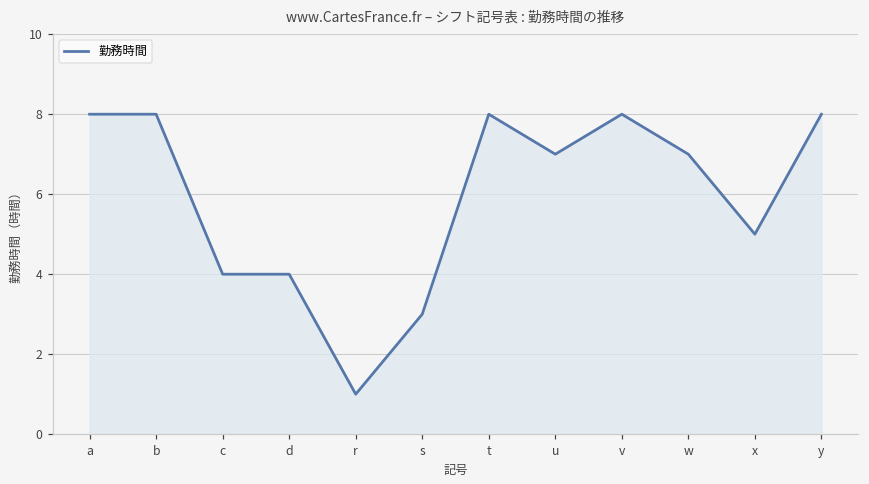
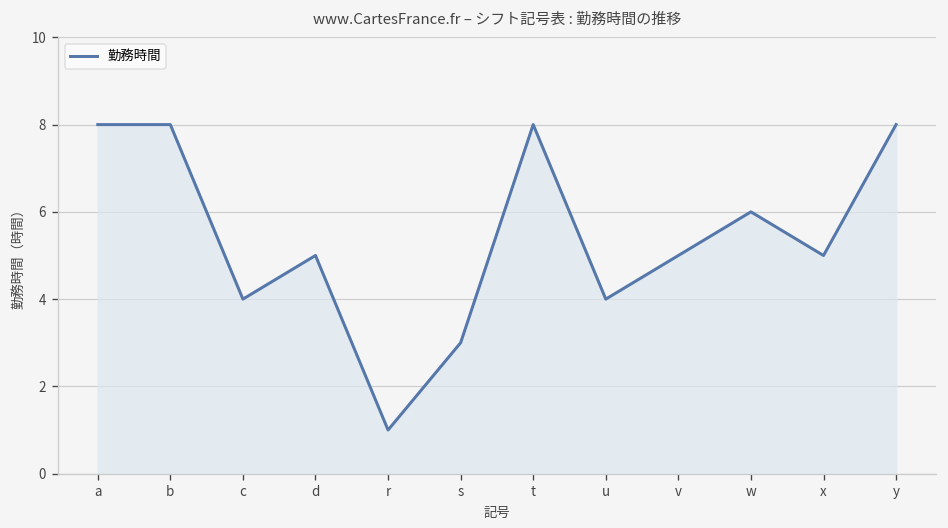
  {
    "a": 8,
    "b": 8,
    "c": 4,
-   "d": 4,
+   "d": 5,
    "r": 1,
    "s": 3,
    "t": 8,
-   "u": 7,
-   "v": 8,
-   "w": 7,
+   "u": 4,
+   "v": 5,
+   "w": 6,
    "x": 5,
    "y": 8
  }
